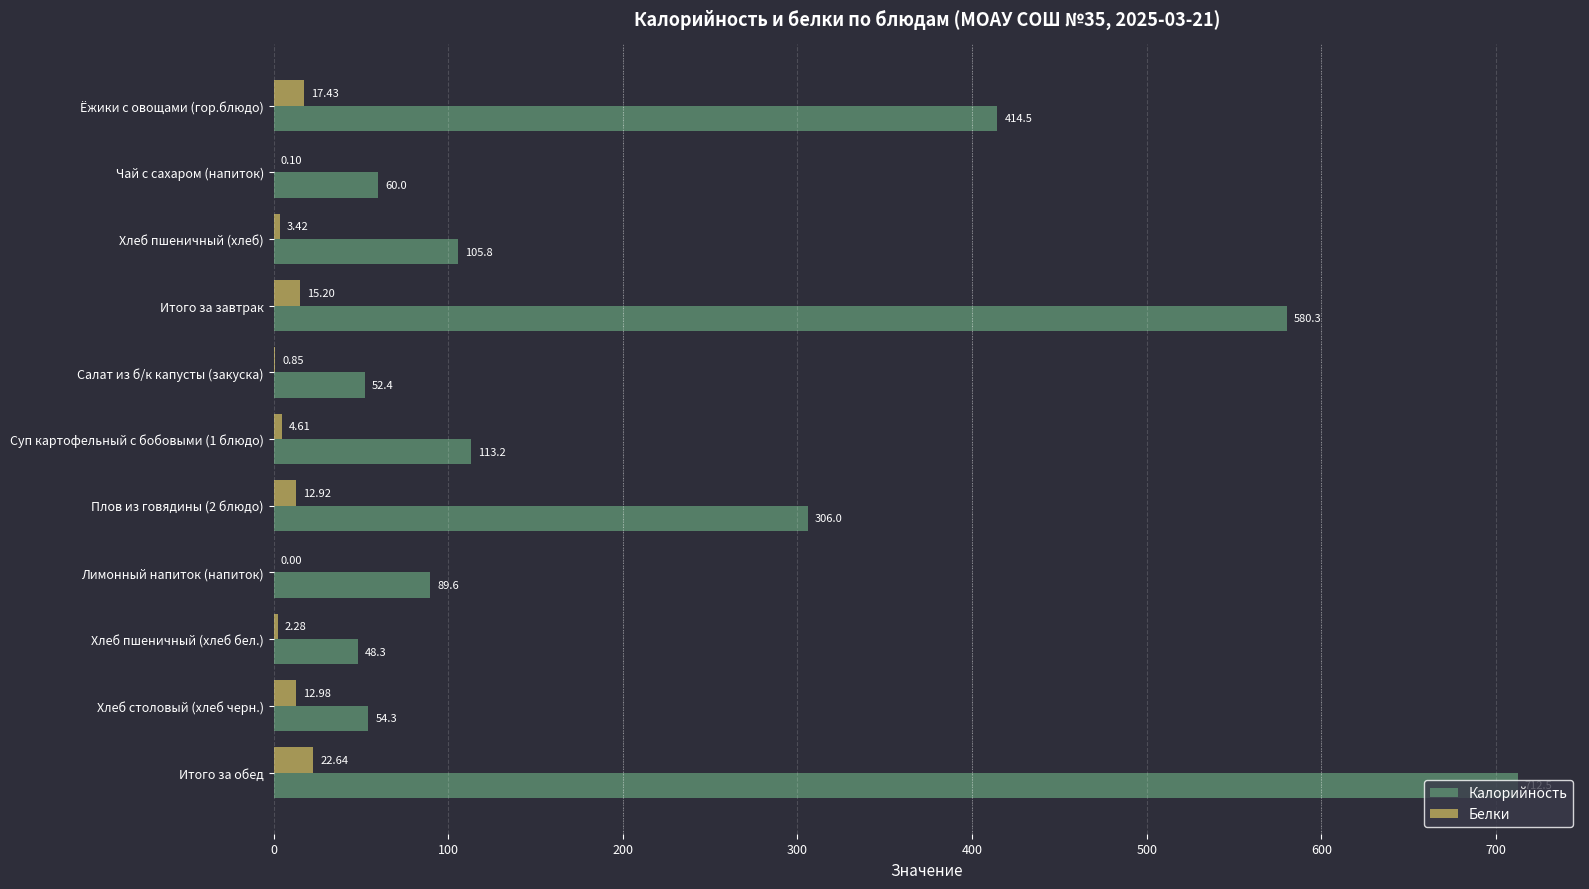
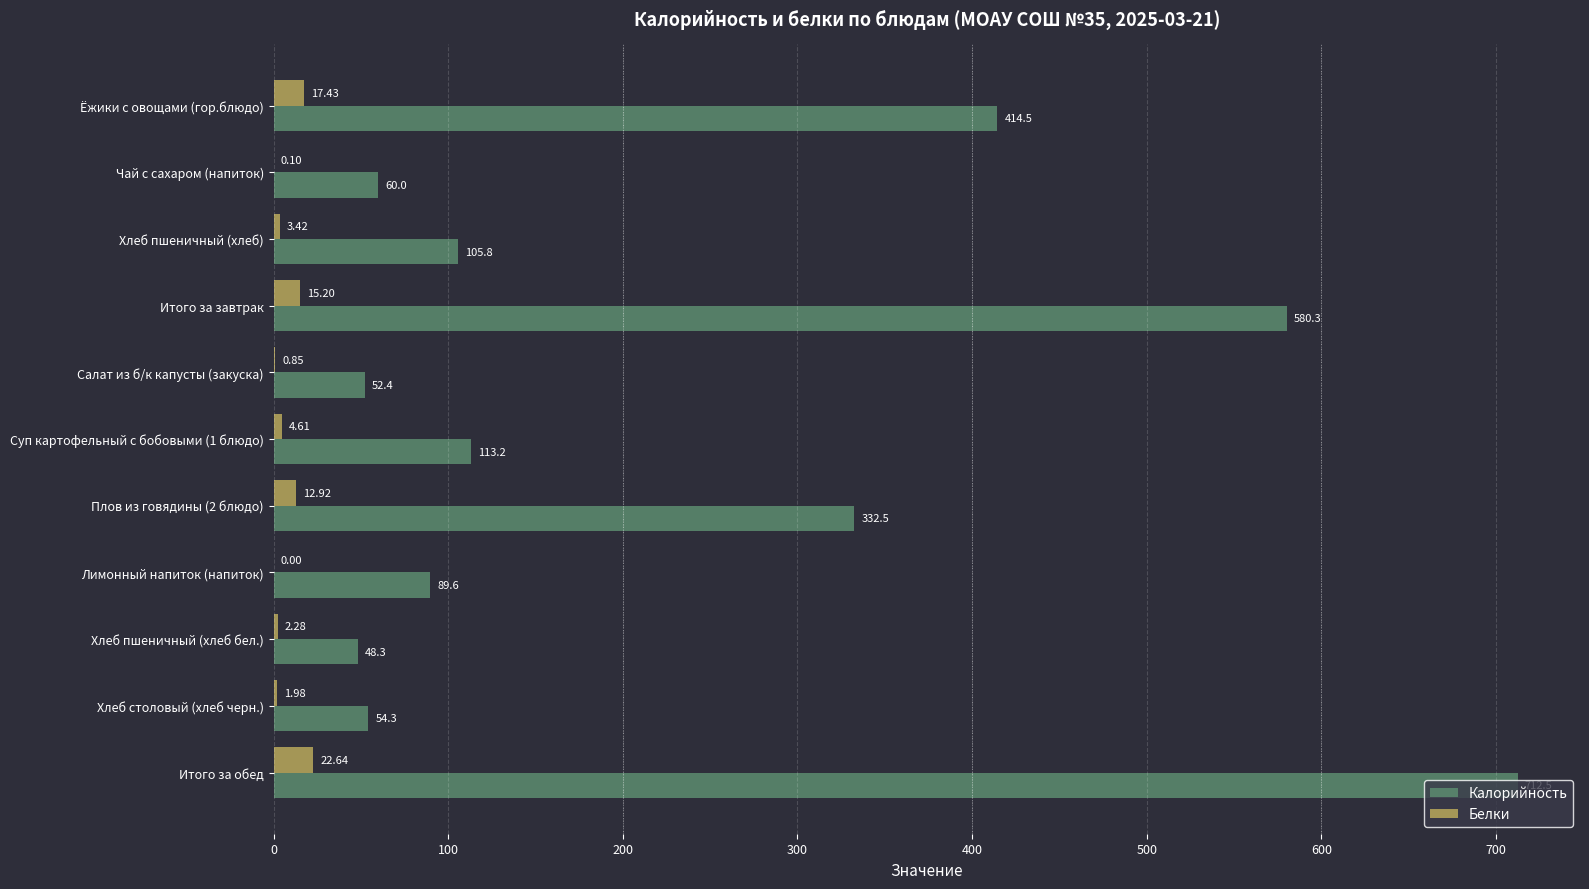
  {
    "Калорийность": {
      "Ёжики с овощами (гор.блюдо)": 414.5,
      "Чай с сахаром (напиток)": 60.0,
      "Хлеб пшеничный (хлеб)": 105.8,
      "Итого за завтрак": 580.3,
      "Салат из б/к капусты (закуска)": 52.4,
      "Суп картофельный с бобовыми (1 блюдо)": 113.2,
-     "Плов из говядины (2 блюдо)": 306.0,
+     "Плов из говядины (2 блюдо)": 332.5,
      "Лимонный напиток (напиток)": 89.6,
      "Хлеб пшеничный (хлеб бел.)": 48.3,
      "Хлеб столовый (хлеб черн.)": 54.3
    },
    "Белки": {
      "Ёжики с овощами (гор.блюдо)": 17.43,
      "Чай с сахаром (напиток)": 0.10,
      "Хлеб пшеничный (хлеб)": 3.42,
      "Итого за завтрак": 15.20,
      "Салат из б/к капусты (закуска)": 0.85,
      "Суп картофельный с бобовыми (1 блюдо)": 4.61,
      "Плов из говядины (2 блюдо)": 12.92,
      "Лимонный напиток (напиток)": 0.00,
      "Хлеб пшеничный (хлеб бел.)": 2.28,
-     "Хлеб столовый (хлеб черн.)": 12.98,
+     "Хлеб столовый (хлеб черн.)": 1.98,
      "Итого за обед": 22.64
    }
  }
